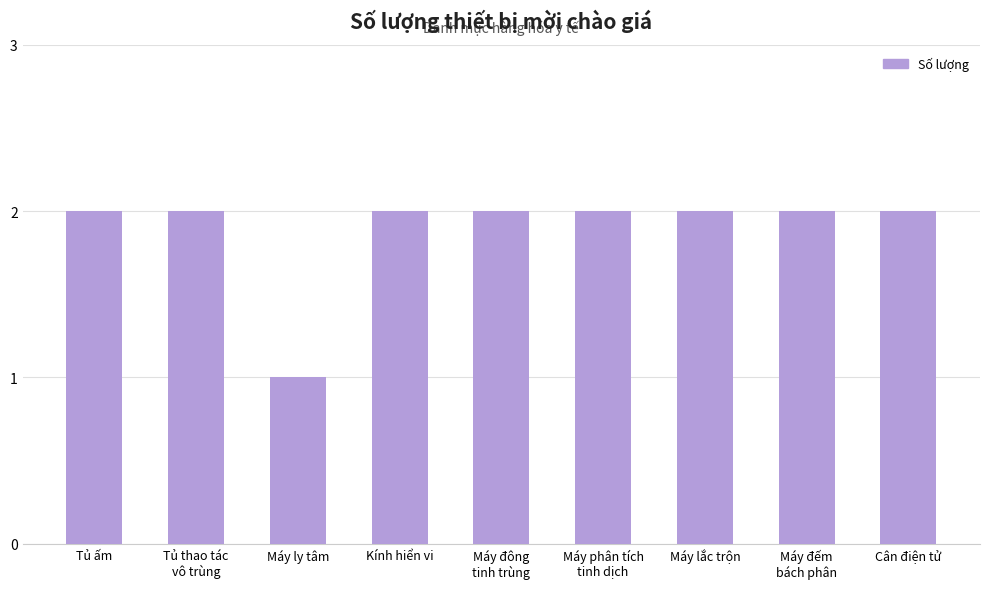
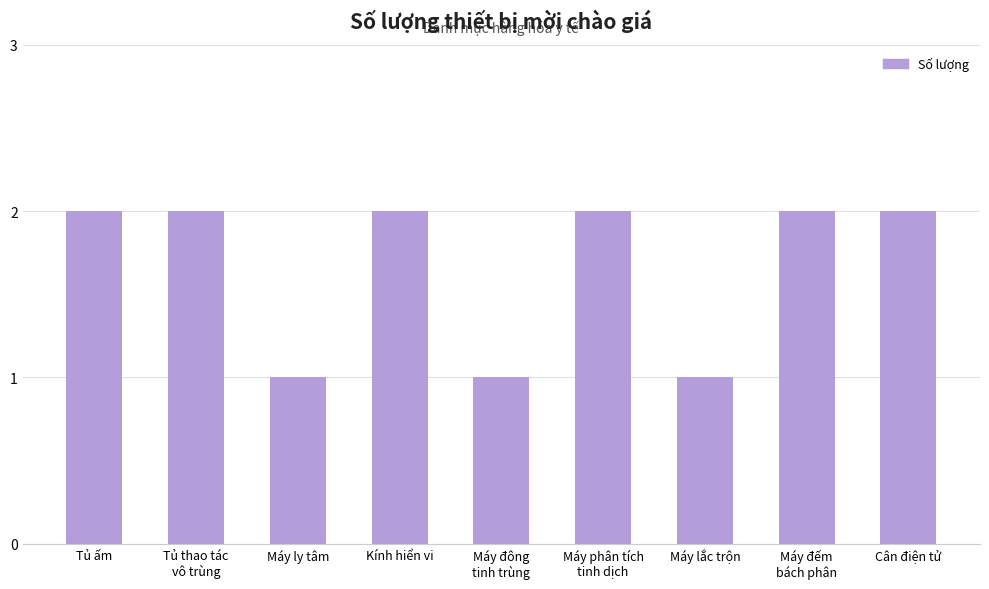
  {
    "Tủ ấm": 2,
    "Tủ thao tác vô trùng": 2,
    "Máy ly tâm": 1,
    "Kính hiển vi": 2,
-   "Máy đông tinh trùng": 2,
+   "Máy đông tinh trùng": 1,
    "Máy phân tích tinh dịch": 2,
-   "Máy lắc trộn": 2,
+   "Máy lắc trộn": 1,
    "Máy đếm bách phân": 2,
    "Cân điện tử": 2
  }
